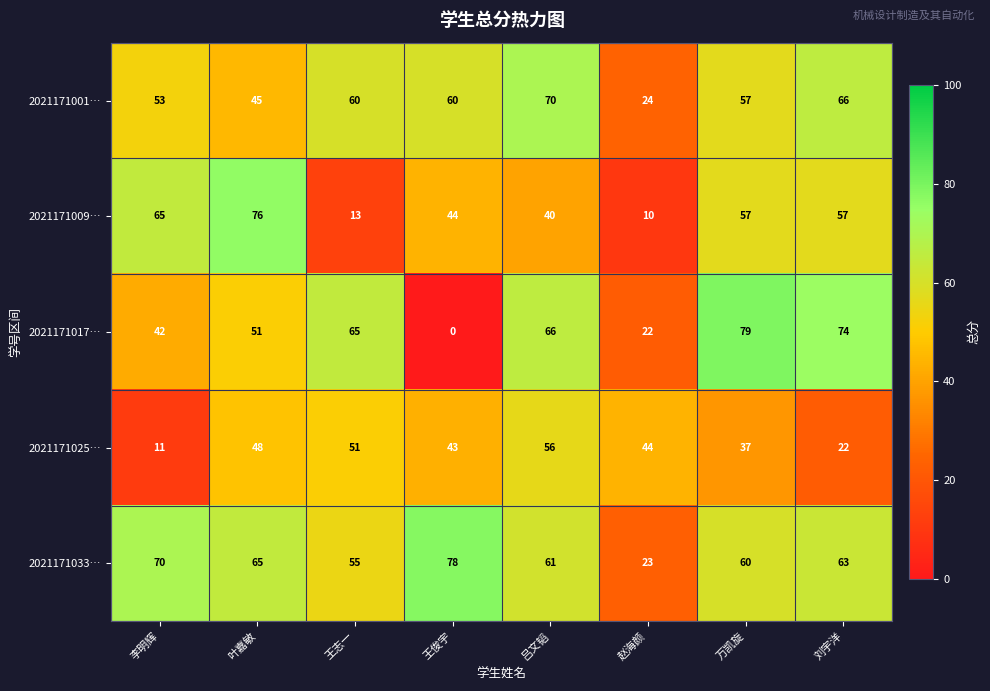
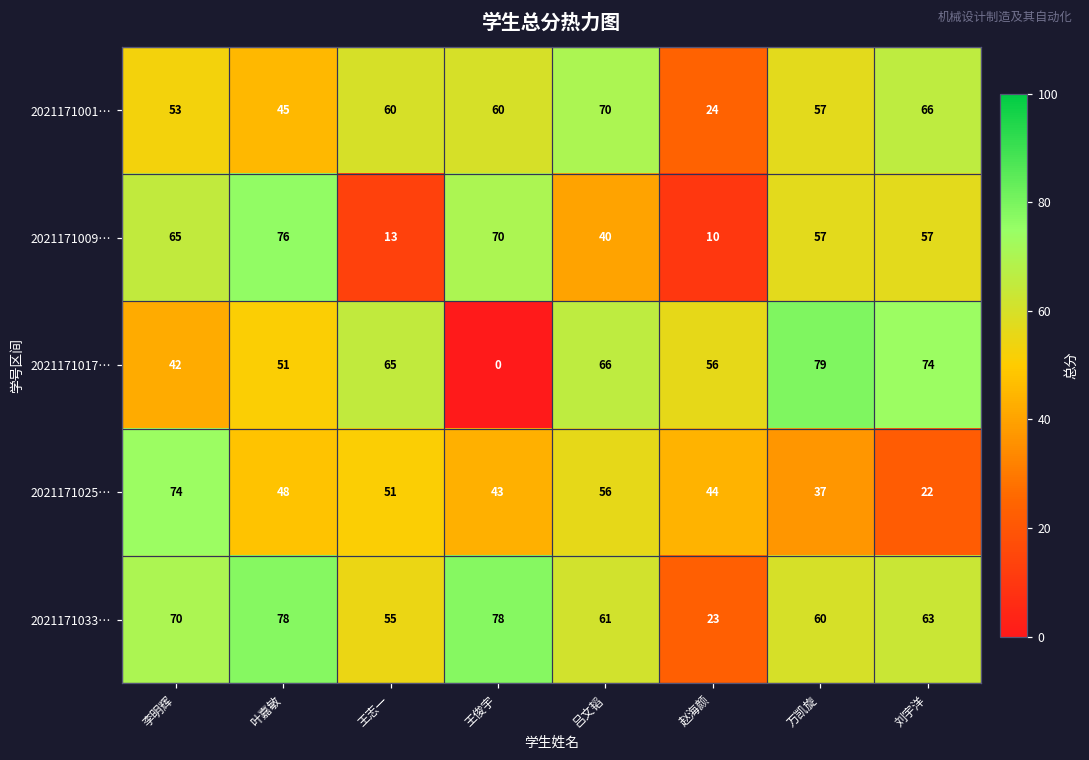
  {
    "2021171001…": {
      "李明辉": 53,
      "叶嘉敏": 45,
      "王志一": 60,
      "王俊宇": 60,
      "吕文韬": 70,
      "赵海颜": 24,
      "万凯旋": 57,
      "刘宇洋": 66
    },
    "2021171009…": {
      "李明辉": 65,
      "叶嘉敏": 76,
      "王志一": 13,
-     "王俊宇": 44,
+     "王俊宇": 70,
      "吕文韬": 40,
      "赵海颜": 10,
      "万凯旋": 57,
      "刘宇洋": 57
    },
    "2021171017…": {
      "李明辉": 42,
      "叶嘉敏": 51,
      "王志一": 65,
      "王俊宇": 0,
      "吕文韬": 66,
-     "赵海颜": 22,
+     "赵海颜": 56,
      "万凯旋": 79,
      "刘宇洋": 74
    },
    "2021171025…": {
-     "李明辉": 11,
+     "李明辉": 74,
      "叶嘉敏": 48,
      "王志一": 51,
      "王俊宇": 43,
      "吕文韬": 56,
      "赵海颜": 44,
      "万凯旋": 37,
      "刘宇洋": 22
    },
    "2021171033…": {
      "李明辉": 70,
-     "叶嘉敏": 65,
+     "叶嘉敏": 78,
      "王志一": 55,
      "王俊宇": 78,
      "吕文韬": 61,
      "赵海颜": 23,
      "万凯旋": 60,
      "刘宇洋": 63
    }
  }
